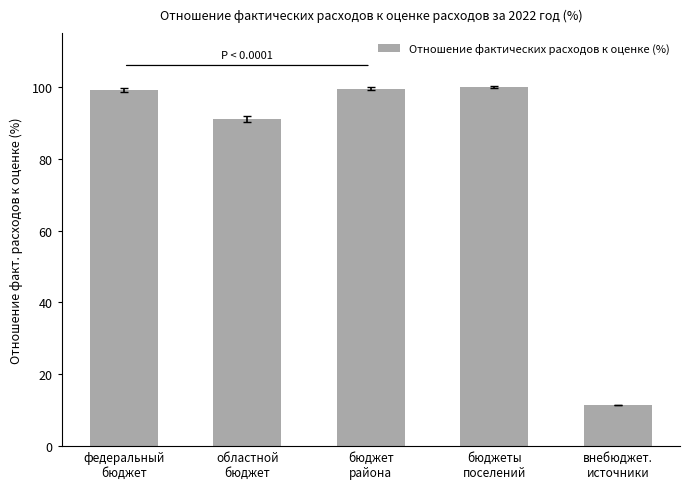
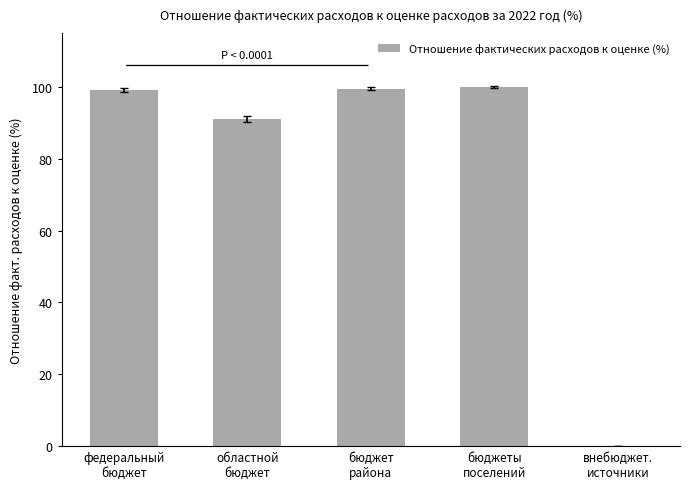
  {
    "Отношение фактических расходов к оценке (%)": {
      "федеральный бюджет": 99,
      "областной бюджет": 91,
      "бюджет района": 100,
      "бюджеты поселений": 100,
-     "внебюджет. источники": 12
+     "внебюджет. источники": 0
    }
  }
